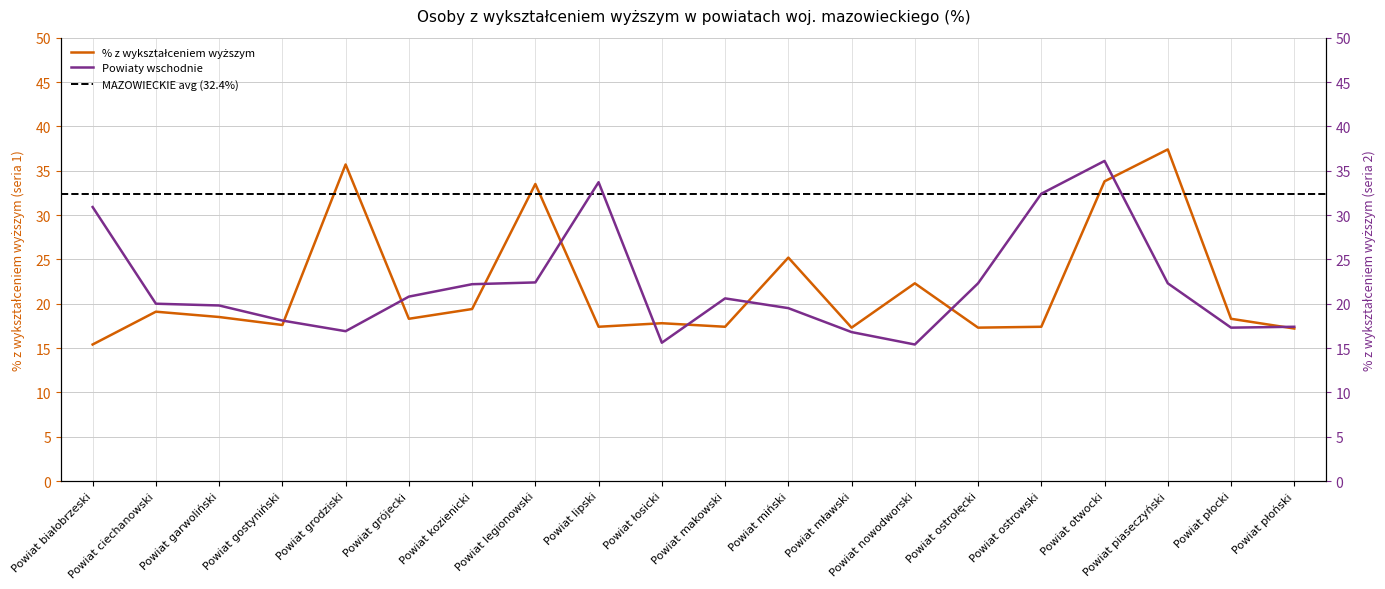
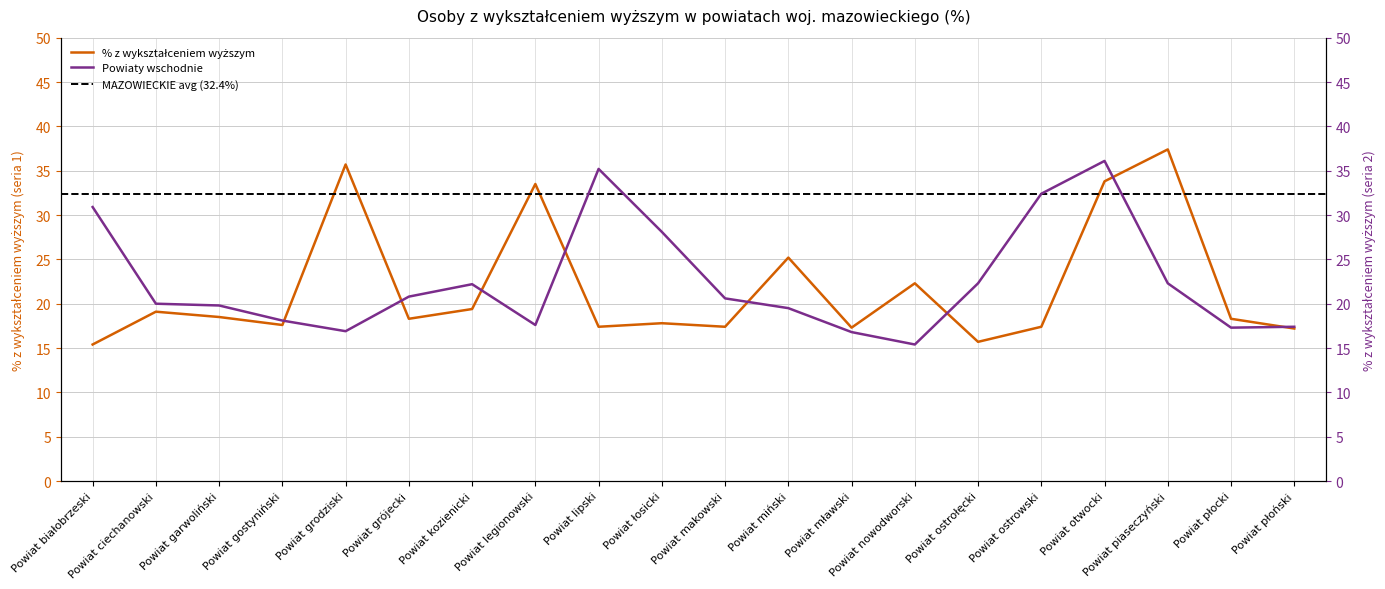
  {
    "% z wykształceniem wyższym": {
      "Powiat białobrzeski": 15,
      "Powiat ciechanowski": 19,
      "Powiat garwoliński": 19,
      "Powiat gostyniński": 18,
      "Powiat grodziski": 36,
      "Powiat grójecki": 18,
      "Powiat kozienicki": 19,
      "Powiat legionowski": 34,
      "Powiat lipski": 17,
      "Powiat łosicki": 18,
      "Powiat makowski": 17,
      "Powiat miński": 25,
      "Powiat mławski": 17,
      "Powiat nowodworski": 22,
-     "Powiat ostrołęcki": 17,
+     "Powiat ostrołęcki": 16,
      "Powiat ostrowski": 17,
      "Powiat otwocki": 34,
      "Powiat piaseczyński": 37,
      "Powiat płocki": 18,
      "Powiat płoński": 17
    },
    "Powiaty wschodnie": {
      "Powiat białobrzeski": 31,
      "Powiat ciechanowski": 20,
      "Powiat garwoliński": 20,
      "Powiat gostyniński": 18,
      "Powiat grodziski": 17,
      "Powiat grójecki": 21,
      "Powiat kozienicki": 22,
-     "Powiat legionowski": 22,
-     "Powiat lipski": 34,
-     "Powiat łosicki": 16,
+     "Powiat legionowski": 18,
+     "Powiat lipski": 35,
+     "Powiat łosicki": 28,
      "Powiat makowski": 21,
      "Powiat miński": 20,
      "Powiat mławski": 17,
      "Powiat nowodworski": 15,
      "Powiat ostrołęcki": 22,
      "Powiat ostrowski": 32,
      "Powiat otwocki": 36,
      "Powiat piaseczyński": 22,
      "Powiat płocki": 17,
      "Powiat płoński": 17
    }
  }
